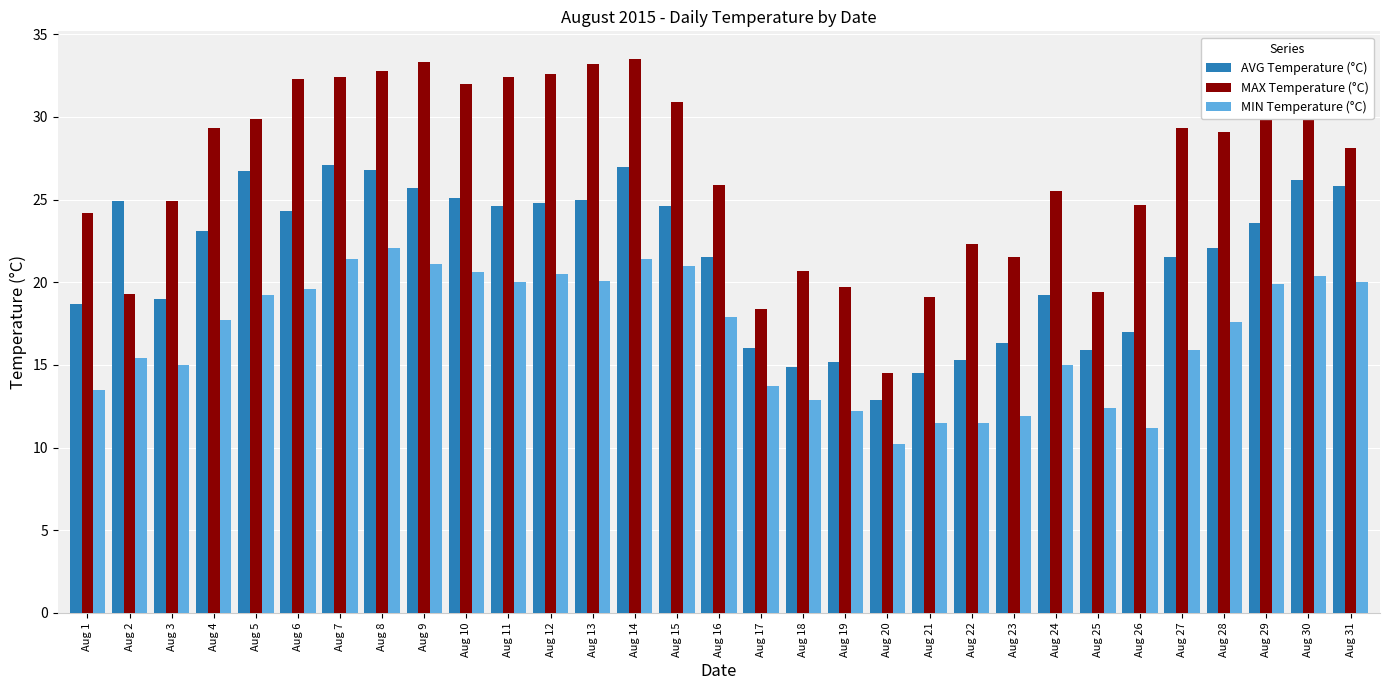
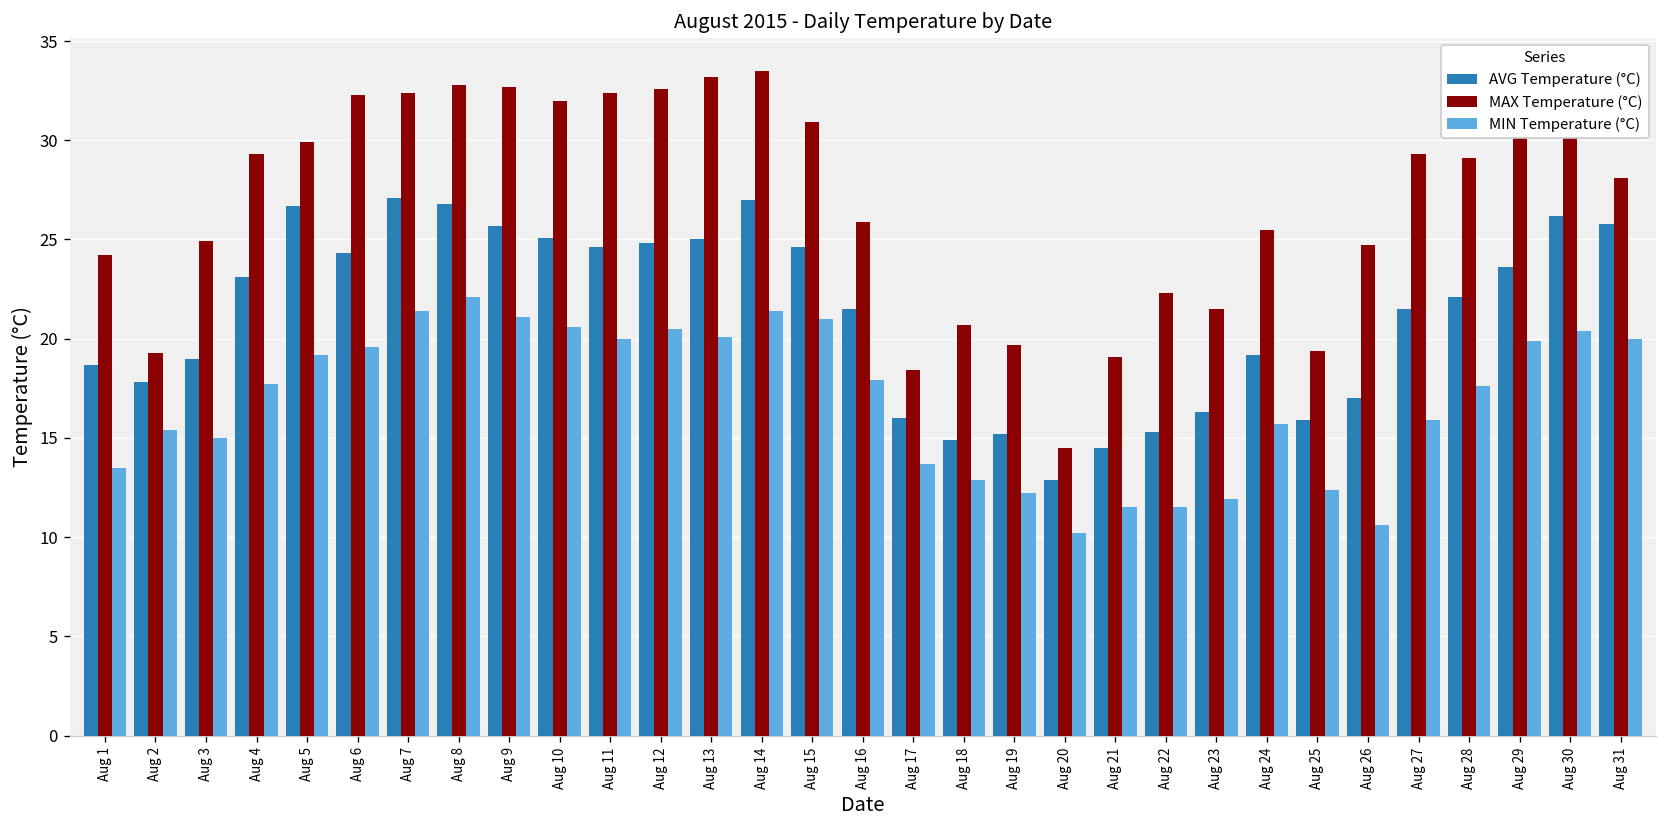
  {
    "AVG Temperature (°C)": {
      "Aug 1": 18.7,
-     "Aug 2": 24.9,
+     "Aug 2": 17.8,
      "Aug 3": 19.0,
      "Aug 4": 23.1,
      "Aug 5": 26.7,
      "Aug 6": 24.3,
      "Aug 7": 27.1,
      "Aug 8": 26.8,
      "Aug 9": 25.7,
      "Aug 10": 25.1,
      "Aug 11": 24.6,
      "Aug 12": 24.8,
      "Aug 13": 25.0,
      "Aug 14": 27.0,
      "Aug 15": 24.6,
      "Aug 16": 21.5,
      "Aug 17": 16.0,
      "Aug 18": 14.9,
      "Aug 19": 15.2,
      "Aug 20": 12.9,
      "Aug 21": 14.5,
      "Aug 22": 15.3,
      "Aug 23": 16.3,
      "Aug 24": 19.2,
      "Aug 25": 15.9,
      "Aug 26": 17.0,
      "Aug 27": 21.5,
      "Aug 28": 22.1,
      "Aug 29": 23.6,
      "Aug 30": 26.2,
      "Aug 31": 25.8
    },
    "MAX Temperature (°C)": {
      "Aug 1": 24.2,
      "Aug 2": 19.3,
      "Aug 3": 24.9,
      "Aug 4": 29.3,
      "Aug 5": 29.9,
      "Aug 6": 32.3,
      "Aug 7": 32.4,
      "Aug 8": 32.8,
-     "Aug 9": 33.3,
+     "Aug 9": 32.7,
      "Aug 10": 32.0,
      "Aug 11": 32.4,
      "Aug 12": 32.6,
      "Aug 13": 33.2,
      "Aug 14": 33.5,
      "Aug 15": 30.9,
      "Aug 16": 25.9,
      "Aug 17": 18.4,
      "Aug 18": 20.7,
      "Aug 19": 19.7,
      "Aug 20": 14.5,
      "Aug 21": 19.1,
      "Aug 22": 22.3,
      "Aug 23": 21.5,
      "Aug 24": 25.5,
      "Aug 25": 19.4,
      "Aug 26": 24.7,
      "Aug 27": 29.3,
      "Aug 28": 29.1,
      "Aug 31": 28.1
    },
    "MIN Temperature (°C)": {
      "Aug 1": 13.5,
      "Aug 2": 15.4,
      "Aug 3": 15.0,
      "Aug 4": 17.7,
      "Aug 5": 19.2,
      "Aug 6": 19.6,
      "Aug 7": 21.4,
      "Aug 8": 22.1,
      "Aug 9": 21.1,
      "Aug 10": 20.6,
      "Aug 11": 20.0,
      "Aug 12": 20.5,
      "Aug 13": 20.1,
      "Aug 14": 21.4,
      "Aug 15": 21.0,
      "Aug 16": 17.9,
      "Aug 17": 13.7,
      "Aug 18": 12.9,
      "Aug 19": 12.2,
      "Aug 20": 10.2,
      "Aug 21": 11.5,
      "Aug 22": 11.5,
      "Aug 23": 11.9,
-     "Aug 24": 15.0,
+     "Aug 24": 15.7,
      "Aug 25": 12.4,
-     "Aug 26": 11.2,
+     "Aug 26": 10.6,
      "Aug 27": 15.9,
      "Aug 28": 17.6,
      "Aug 29": 19.9,
      "Aug 30": 20.4,
      "Aug 31": 20.0
    }
  }
